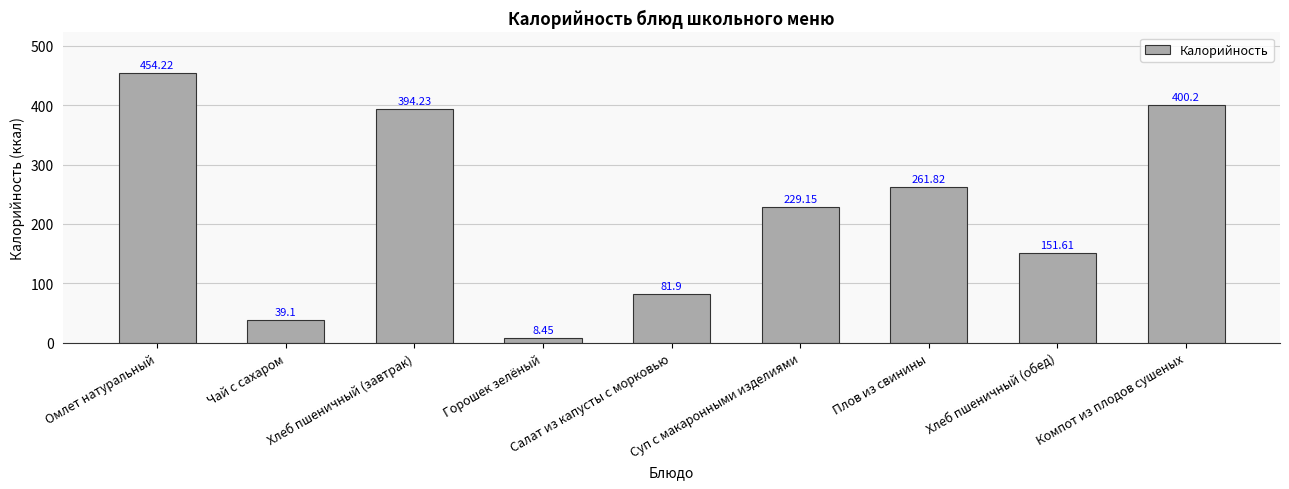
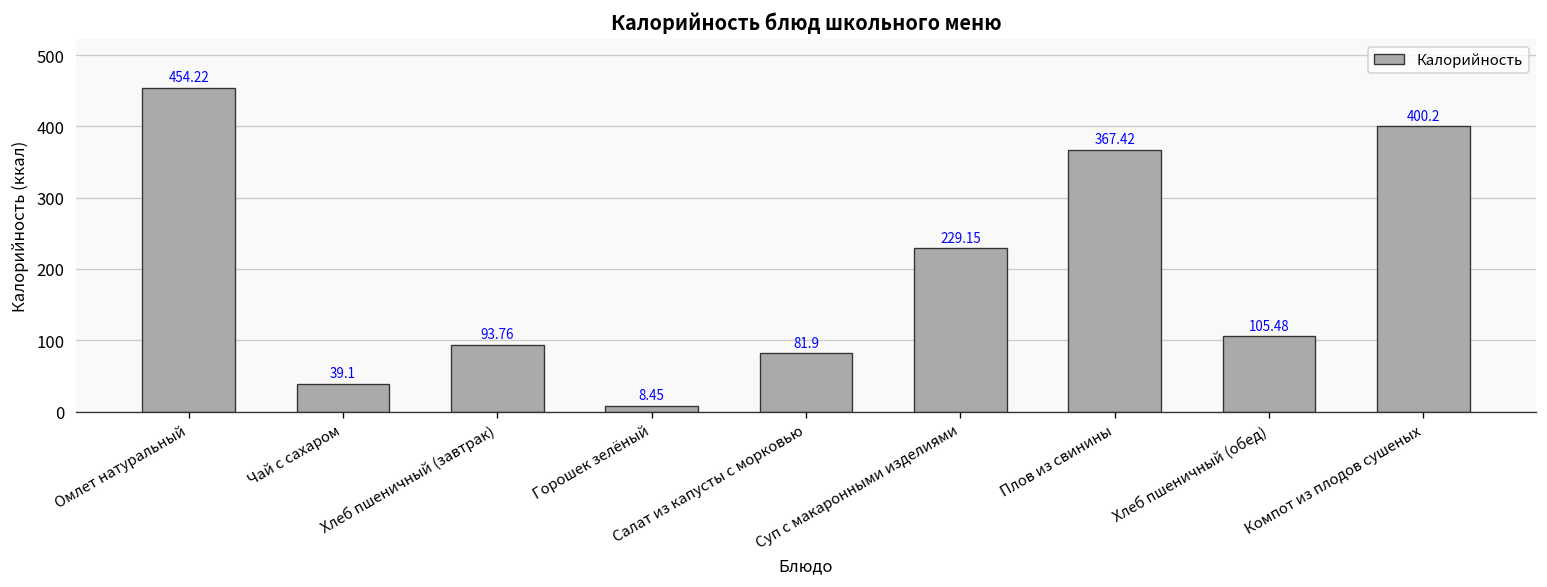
  {
    "Омлет натуральный": 454.22,
    "Чай с сахаром": 39.1,
-   "Хлеб пшеничный (завтрак)": 394.23,
+   "Хлеб пшеничный (завтрак)": 93.76,
    "Горошек зелёный": 8.45,
    "Салат из капусты с морковью": 81.9,
    "Суп с макаронными изделиями": 229.15,
-   "Плов из свинины": 261.82,
-   "Хлеб пшеничный (обед)": 151.61,
+   "Плов из свинины": 367.42,
+   "Хлеб пшеничный (обед)": 105.48,
    "Компот из плодов сушеных": 400.2
  }
